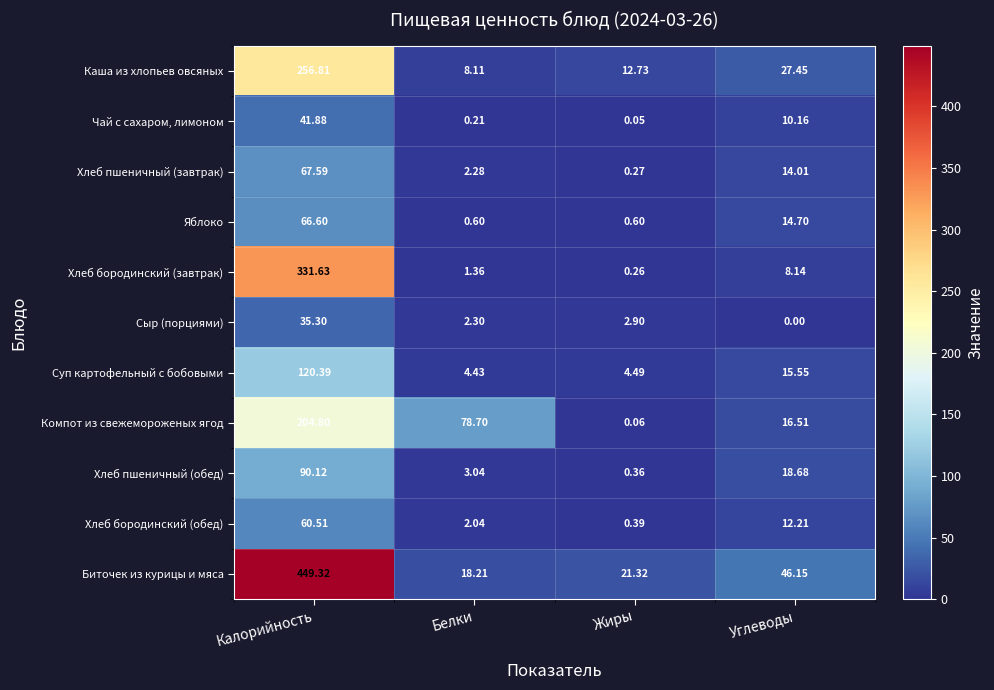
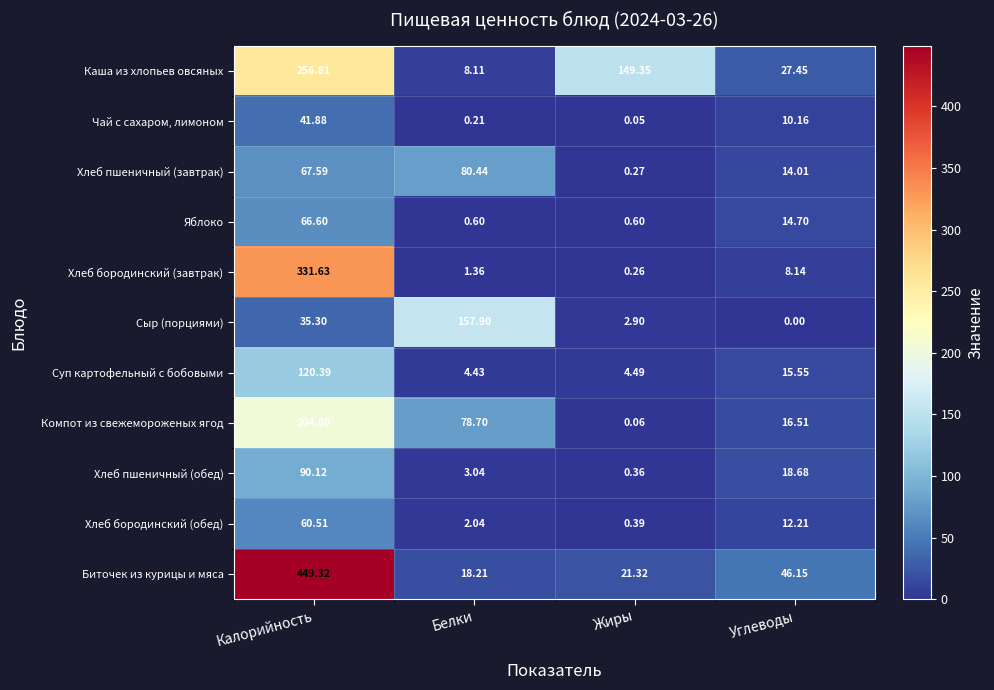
  {
    "Каша из хлопьев овсяных": {
      "Калорийность": 256.81,
      "Белки": 8.11,
-     "Жиры": 12.73,
+     "Жиры": 149.35,
      "Углеводы": 27.45
    },
    "Чай с сахаром, лимоном": {
      "Калорийность": 41.88,
      "Белки": 0.21,
      "Жиры": 0.05,
      "Углеводы": 10.16
    },
    "Хлеб пшеничный (завтрак)": {
      "Калорийность": 67.59,
-     "Белки": 2.28,
+     "Белки": 80.44,
      "Жиры": 0.27,
      "Углеводы": 14.01
    },
    "Яблоко": {
      "Калорийность": 66.60,
      "Белки": 0.60,
      "Жиры": 0.60,
      "Углеводы": 14.70
    },
    "Хлеб бородинский (завтрак)": {
      "Калорийность": 331.63,
      "Белки": 1.36,
      "Жиры": 0.26,
      "Углеводы": 8.14
    },
    "Сыр (порциями)": {
      "Калорийность": 35.30,
-     "Белки": 2.30,
+     "Белки": 157.90,
      "Жиры": 2.90,
      "Углеводы": 0.00
    },
    "Суп картофельный с бобовыми": {
      "Калорийность": 120.39,
      "Белки": 4.43,
      "Жиры": 4.49,
      "Углеводы": 15.55
    },
    "Компот из свежемороженых ягод": {
      "Белки": 78.70,
      "Жиры": 0.06,
      "Углеводы": 16.51
    },
    "Хлеб пшеничный (обед)": {
      "Калорийность": 90.12,
      "Белки": 3.04,
      "Жиры": 0.36,
      "Углеводы": 18.68
    },
    "Хлеб бородинский (обед)": {
      "Калорийность": 60.51,
      "Белки": 2.04,
      "Жиры": 0.39,
      "Углеводы": 12.21
    },
    "Биточек из курицы и мяса": {
      "Калорийность": 449.32,
      "Белки": 18.21,
      "Жиры": 21.32,
      "Углеводы": 46.15
    }
  }
